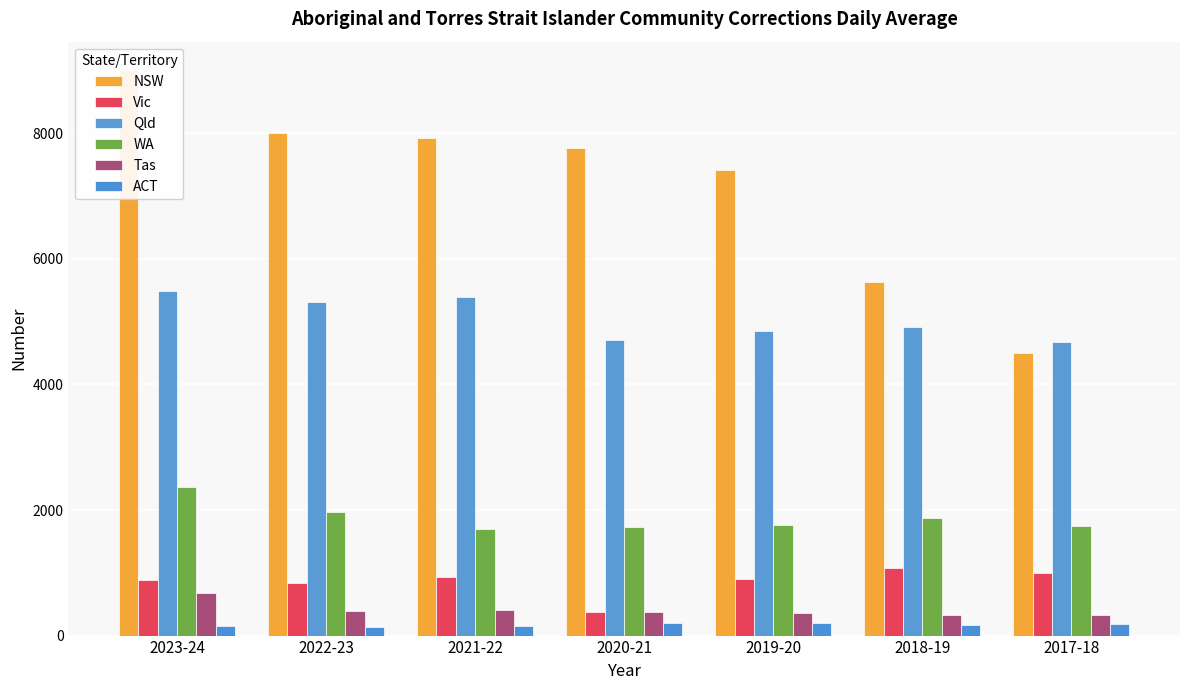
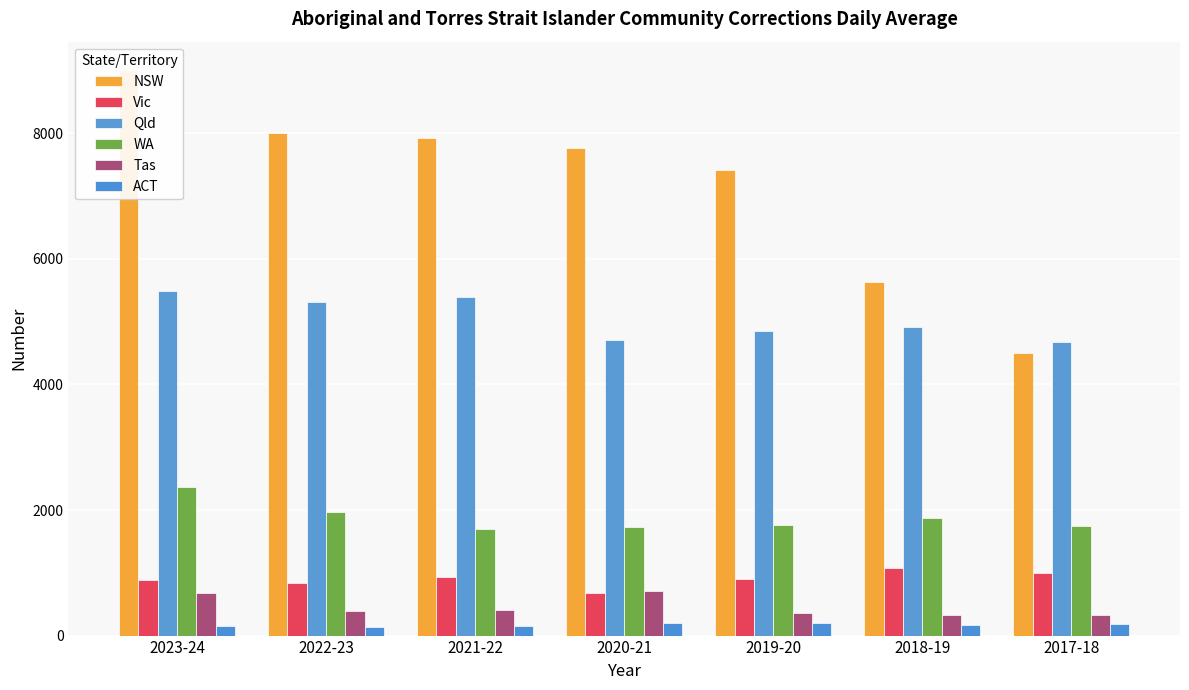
  {
    "NSW": {
      "2022-23": 8000,
      "2021-22": 7900,
      "2020-21": 7800,
      "2019-20": 7400,
      "2018-19": 5600,
      "2017-18": 4500
    },
    "Vic": {
      "2023-24": 900,
      "2022-23": 800,
      "2021-22": 900,
-     "2020-21": 400,
+     "2020-21": 700,
      "2019-20": 900,
      "2018-19": 1100,
      "2017-18": 1000
    },
    "WA": {
      "2023-24": 2400,
      "2022-23": 2000,
      "2021-22": 1700,
      "2020-21": 1700,
      "2019-20": 1800,
      "2018-19": 1900,
      "2017-18": 1700
    },
    "Tas": {
      "2023-24": 700,
      "2022-23": 400,
      "2021-22": 400,
-     "2020-21": 400,
+     "2020-21": 700,
      "2019-20": 400,
      "2018-19": 300,
      "2017-18": 300
    }
  }
